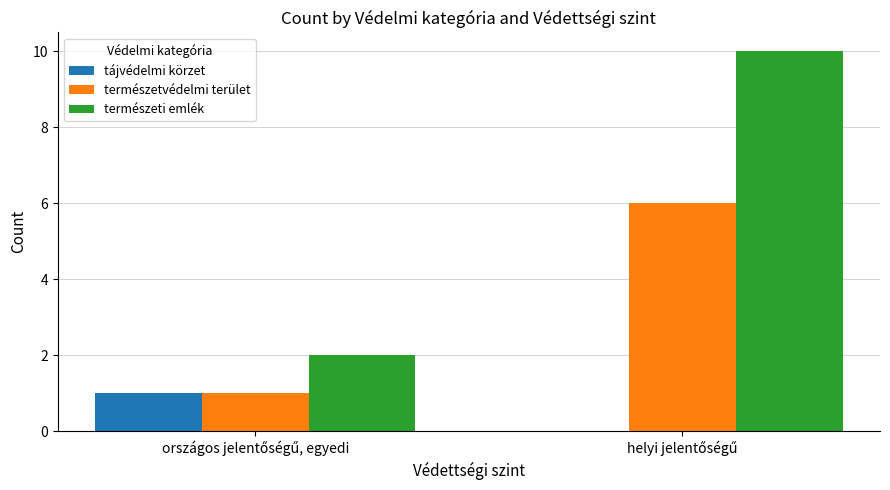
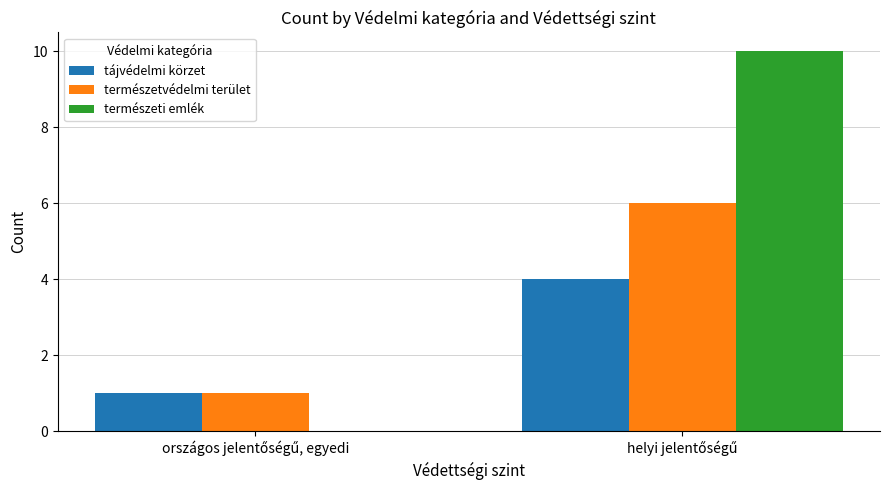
  {
    "tájvédelmi körzet": {
      "országos jelentőségű, egyedi": 1,
-     "helyi jelentőségű": 0
+     "helyi jelentőségű": 4
    },
    "természetvédelmi terület": {
      "országos jelentőségű, egyedi": 1,
      "helyi jelentőségű": 6
    },
    "természeti emlék": {
-     "országos jelentőségű, egyedi": 2,
+     "országos jelentőségű, egyedi": 0,
      "helyi jelentőségű": 10
    }
  }
